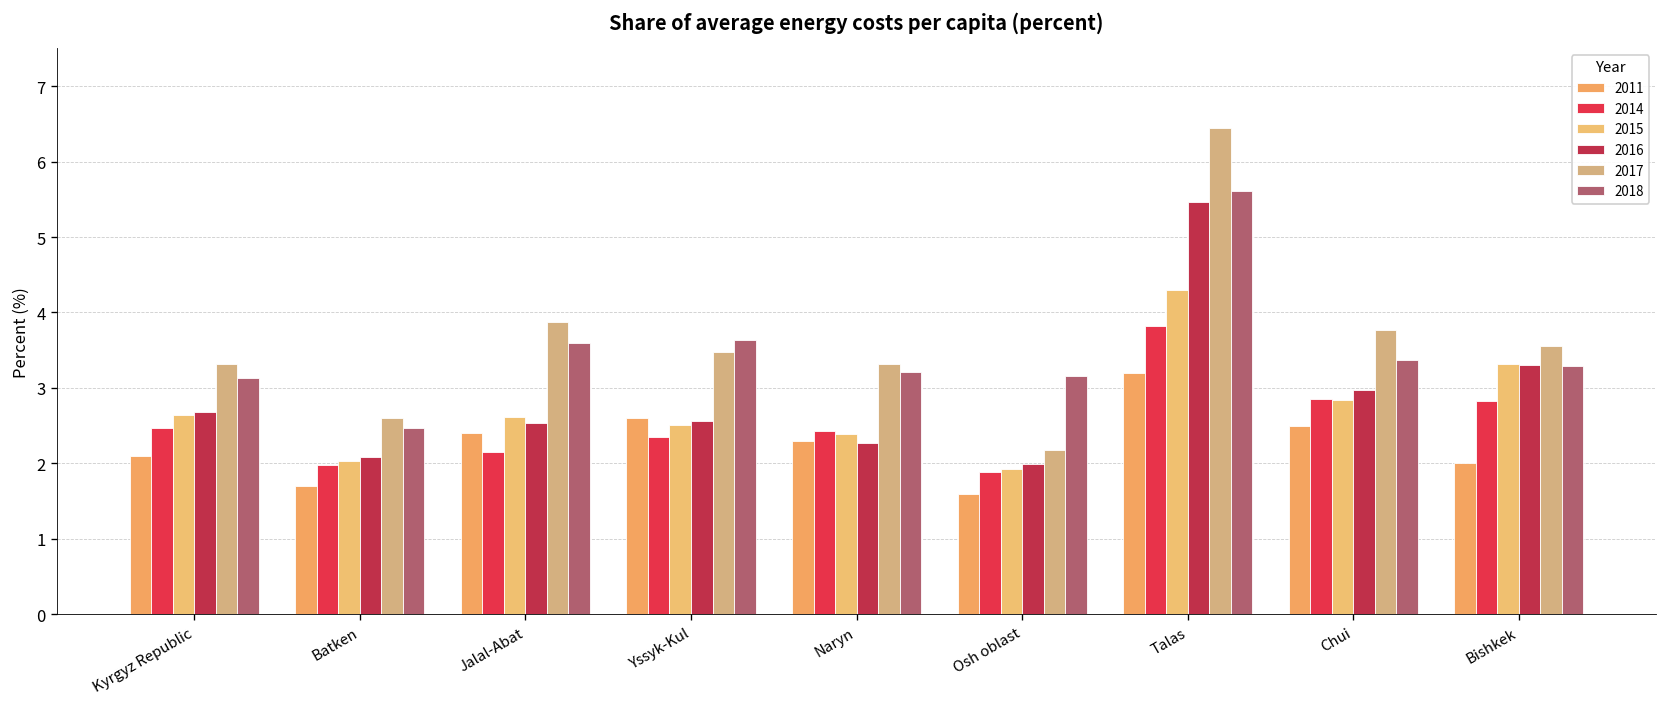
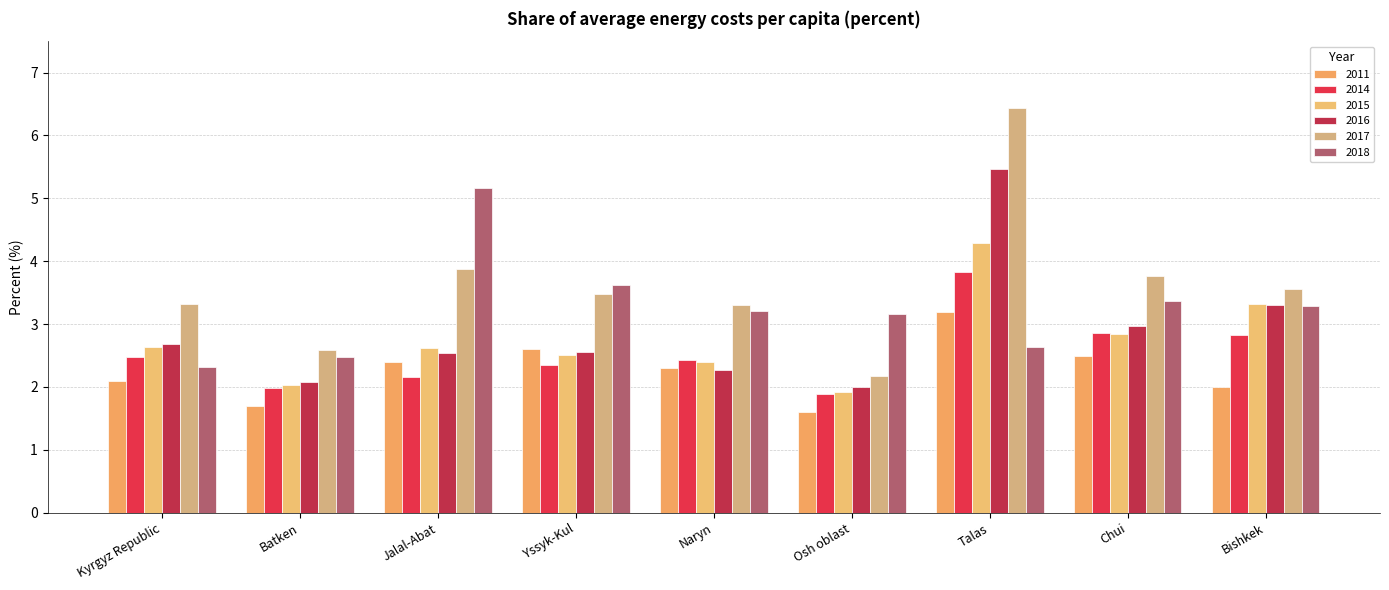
  {
    "2018": {
-     "Kyrgyz Republic": 3.1,
+     "Kyrgyz Republic": 2.3,
      "Batken": 2.5,
-     "Jalal-Abat": 3.6,
+     "Jalal-Abat": 5.2,
      "Yssyk-Kul": 3.6,
      "Naryn": 3.2,
      "Osh oblast": 3.2,
-     "Talas": 5.6,
+     "Talas": 2.6,
      "Chui": 3.4,
      "Bishkek": 3.3
    }
  }
